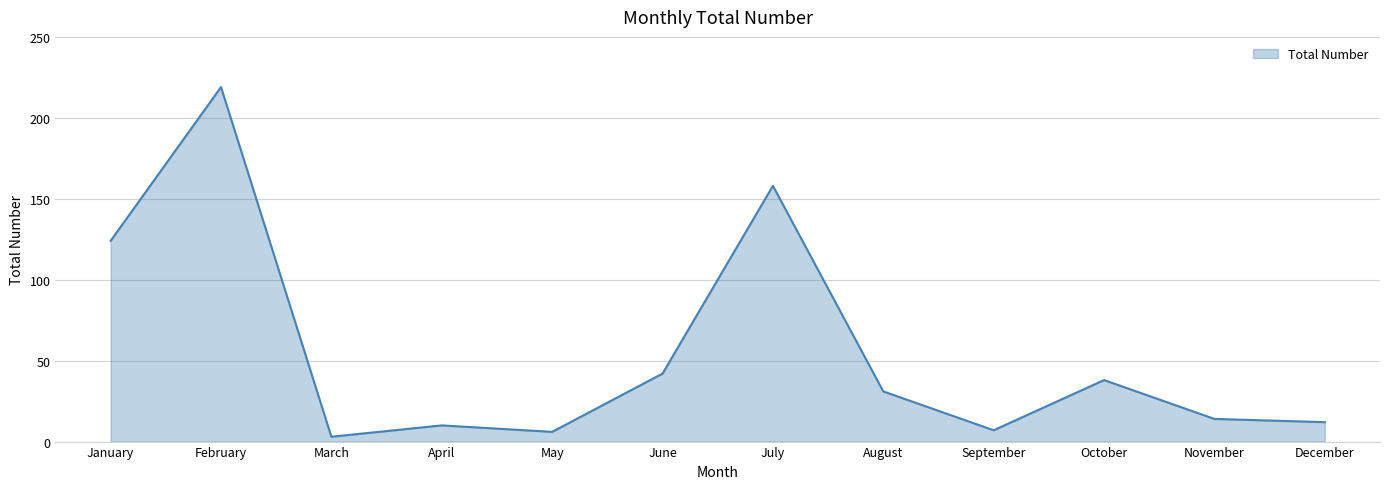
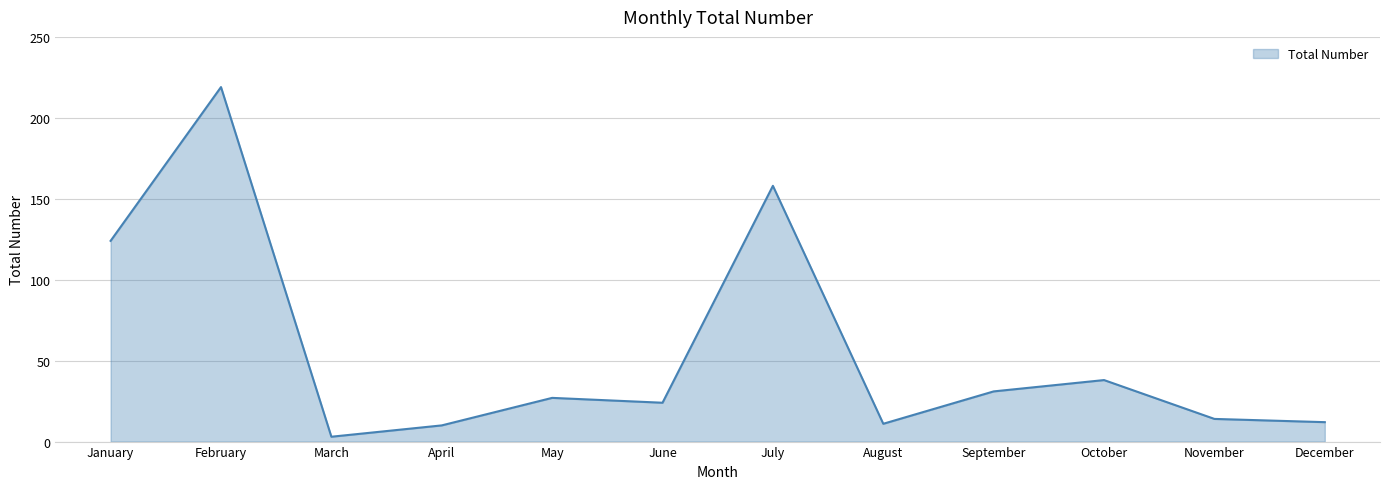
  {
    "January": 124,
    "February": 219,
    "March": 3,
    "April": 10,
-   "May": 6,
-   "June": 42,
+   "May": 27,
+   "June": 24,
    "July": 158,
-   "August": 31,
-   "September": 7,
+   "August": 11,
+   "September": 31,
    "October": 38,
    "November": 14,
    "December": 12
  }
